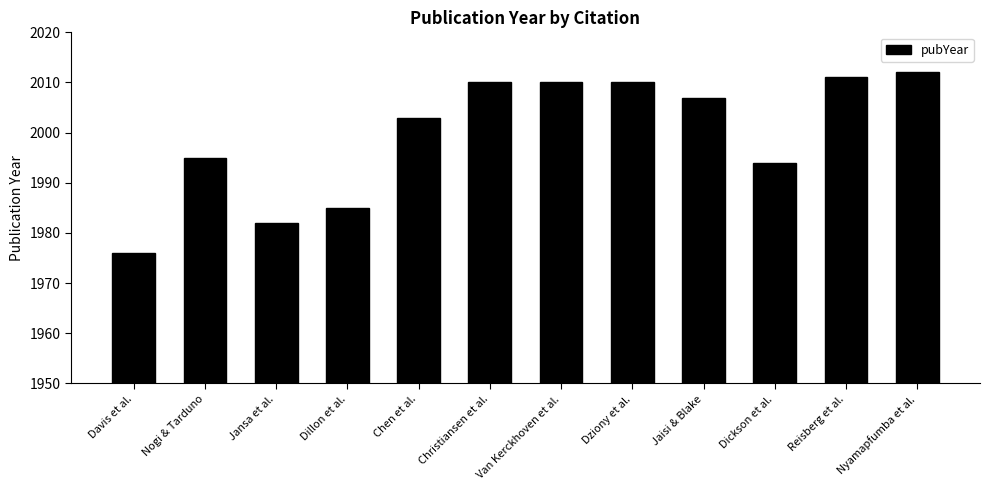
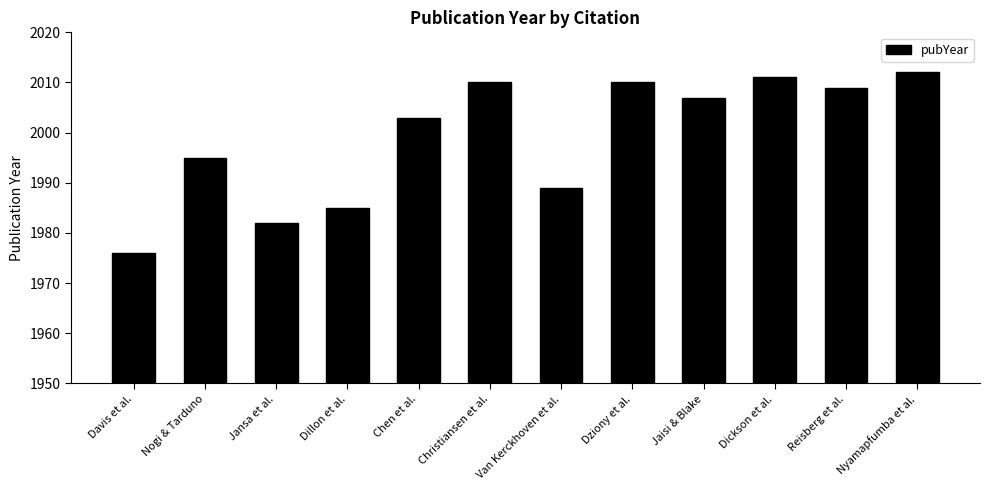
  {
    "Davis et al.": 1976,
    "Nogi & Tarduno": 1995,
    "Jansa et al.": 1982,
    "Dillon et al.": 1985,
    "Chen et al.": 2003,
    "Christiansen et al.": 2010,
-   "Van Kerckhoven et al.": 2010,
+   "Van Kerckhoven et al.": 1989,
    "Dziony et al.": 2010,
    "Jaisi & Blake": 2007,
-   "Dickson et al.": 1994,
-   "Reisberg et al.": 2011,
+   "Dickson et al.": 2011,
+   "Reisberg et al.": 2009,
    "Nyamapfumba et al.": 2012
  }
